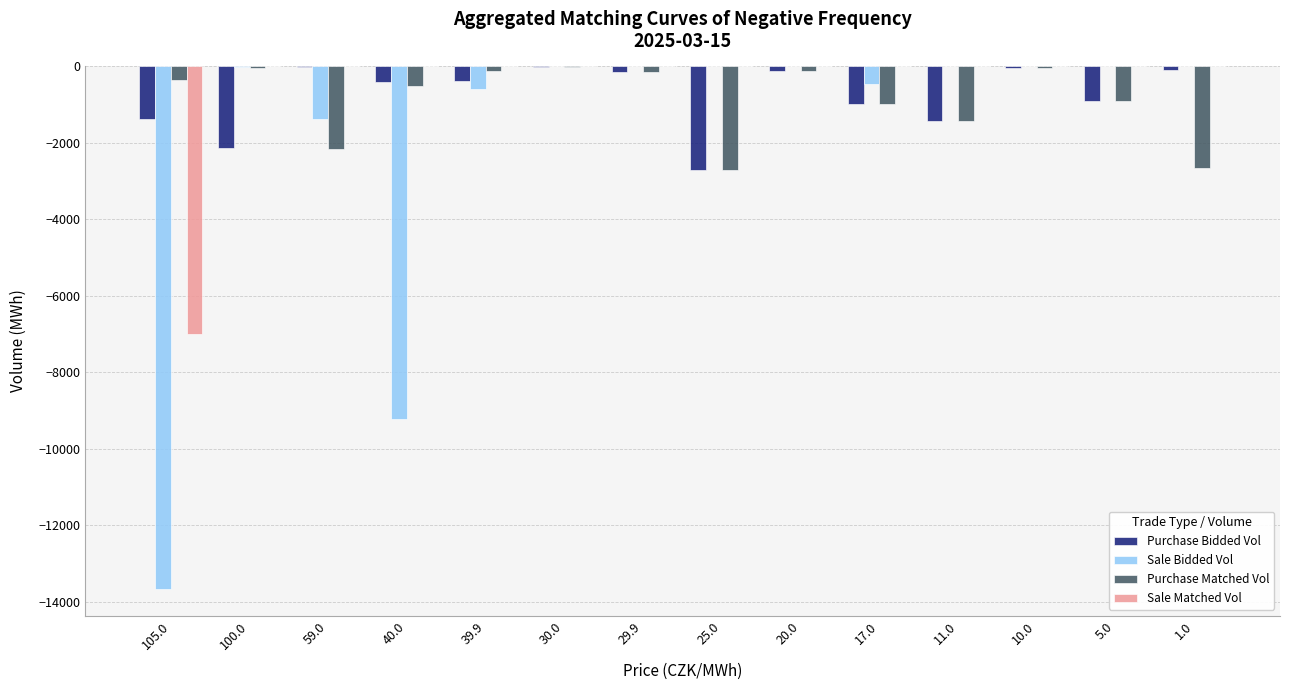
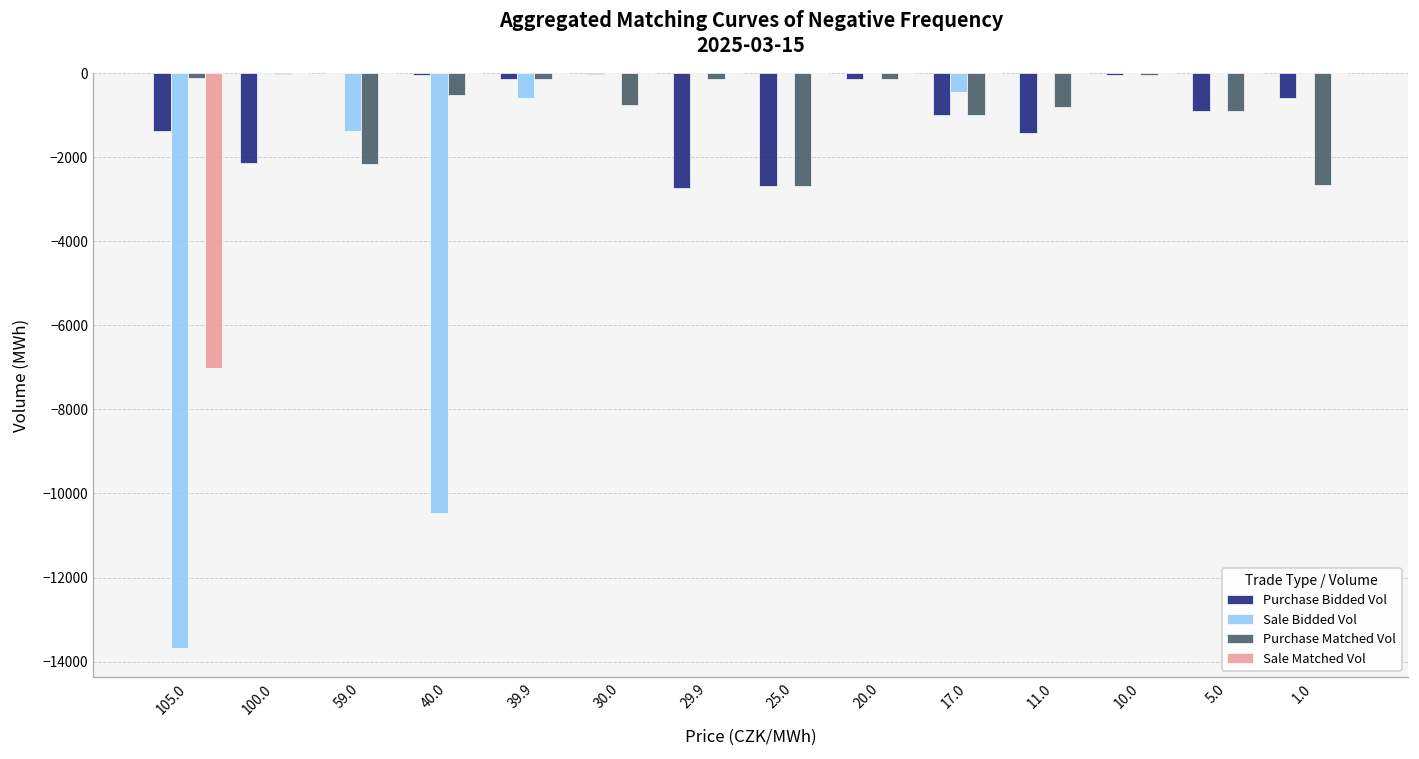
  {
    "Purchase Bidded Vol": {
      "105.0": -1400,
      "100.0": -2100,
-     "40.0": -400,
-     "39.9": -400,
-     "29.9": -100,
+     "40.0": 0,
+     "39.9": -100,
+     "29.9": -2700,
      "25.0": -2700,
      "20.0": -100,
      "17.0": -1000,
      "11.0": -1400,
      "5.0": -900,
-     "1.0": -100
+     "1.0": -600
    },
    "Sale Bidded Vol": {
      "105.0": -13700,
      "59.0": -1400,
-     "40.0": -9200,
+     "40.0": -10500,
      "39.9": -600,
      "17.0": -500,
      "11.0": 0,
      "10.0": 0,
      "5.0": 0,
      "1.0": 0
    },
    "Purchase Matched Vol": {
-     "105.0": -400,
+     "105.0": -100,
      "59.0": -2200,
      "40.0": -500,
      "39.9": -100,
-     "30.0": 0,
+     "30.0": -800,
      "29.9": -100,
      "25.0": -2700,
      "20.0": -100,
      "17.0": -1000,
-     "11.0": -1400,
+     "11.0": -800,
      "5.0": -900,
      "1.0": -2700
    },
    "Sale Matched Vol": {
      "105.0": -7000,
      "100.0": 0,
      "59.0": 0,
      "40.0": 0,
      "39.9": 0,
      "30.0": 0,
      "29.9": 0,
      "25.0": 0,
      "20.0": 0,
      "17.0": 0,
      "11.0": 0,
      "10.0": 0,
      "5.0": 0,
      "1.0": 0
    }
  }
